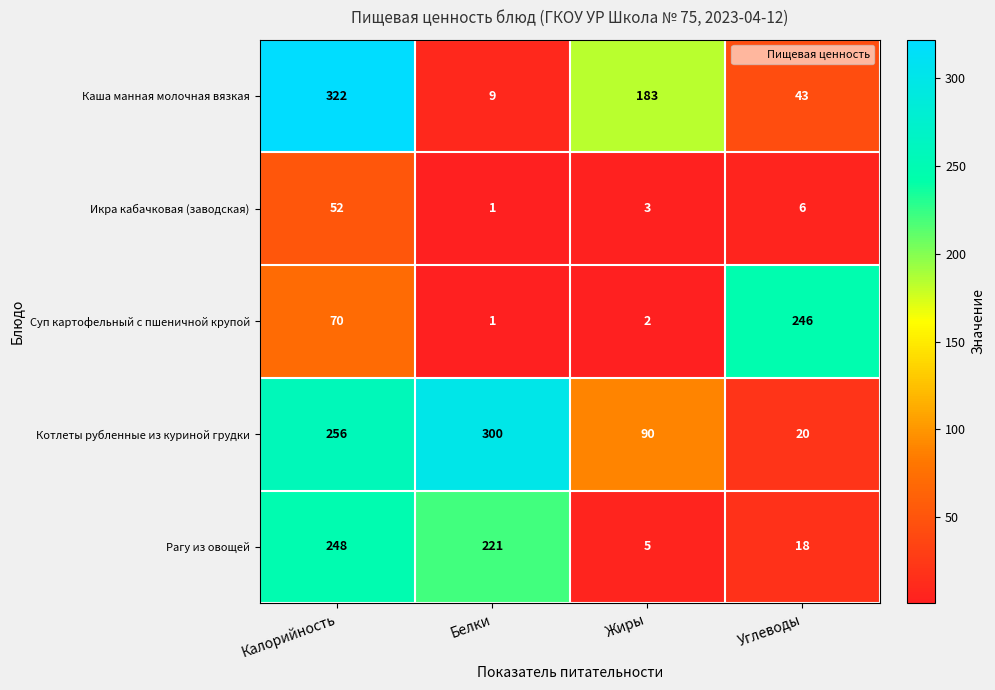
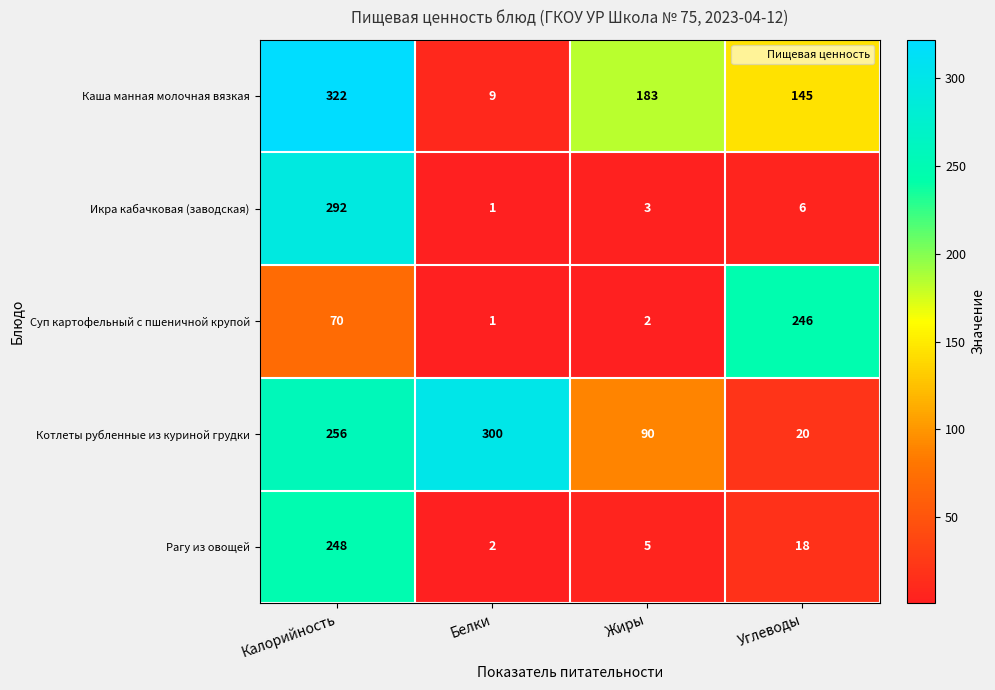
  {
    "Каша манная молочная вязкая": {
      "Калорийность": 322,
      "Белки": 9,
      "Жиры": 183,
-     "Углеводы": 43
+     "Углеводы": 145
    },
    "Икра кабачковая (заводская)": {
-     "Калорийность": 52,
+     "Калорийность": 292,
      "Белки": 1,
      "Жиры": 3,
      "Углеводы": 6
    },
    "Суп картофельный с пшеничной крупой": {
      "Калорийность": 70,
      "Белки": 1,
      "Жиры": 2,
      "Углеводы": 246
    },
    "Котлеты рубленные из куриной грудки": {
      "Калорийность": 256,
      "Белки": 300,
      "Жиры": 90,
      "Углеводы": 20
    },
    "Рагу из овощей": {
      "Калорийность": 248,
-     "Белки": 221,
+     "Белки": 2,
      "Жиры": 5,
      "Углеводы": 18
    }
  }
